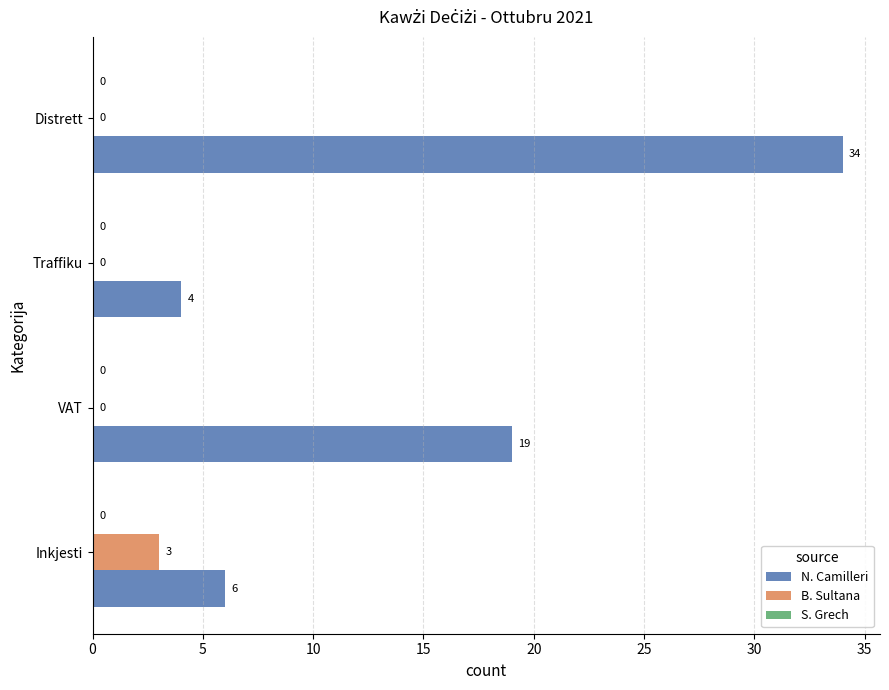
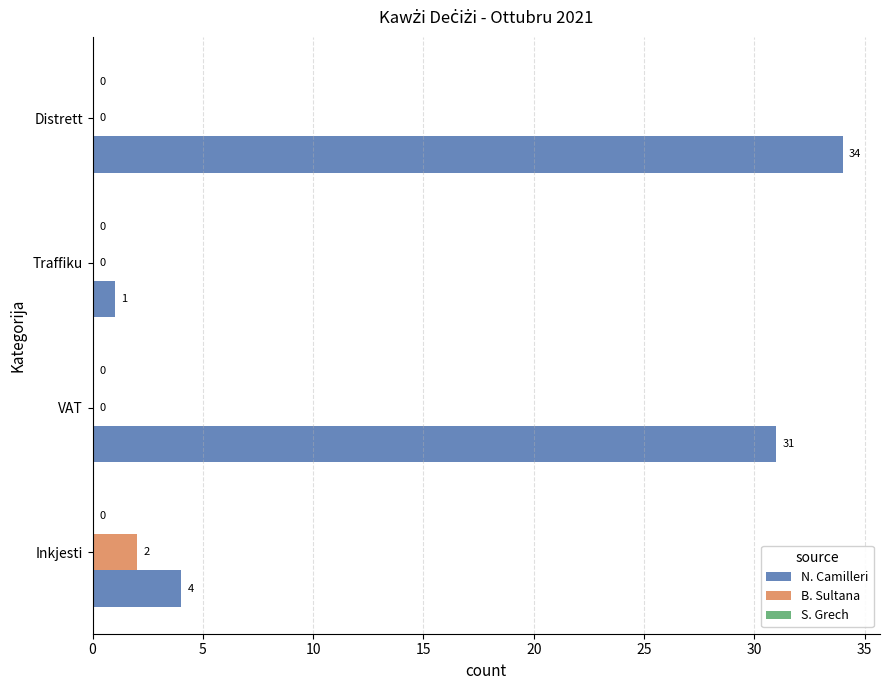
  {
    "N. Camilleri": {
      "Distrett": 34,
-     "Traffiku": 4,
-     "VAT": 19,
-     "Inkjesti": 6
+     "Traffiku": 1,
+     "VAT": 31,
+     "Inkjesti": 4
    },
    "B. Sultana": {
      "Distrett": 0,
      "Traffiku": 0,
      "VAT": 0,
-     "Inkjesti": 3
+     "Inkjesti": 2
    },
    "S. Grech": {
      "Distrett": 0,
      "Traffiku": 0,
      "VAT": 0,
      "Inkjesti": 0
    }
  }
